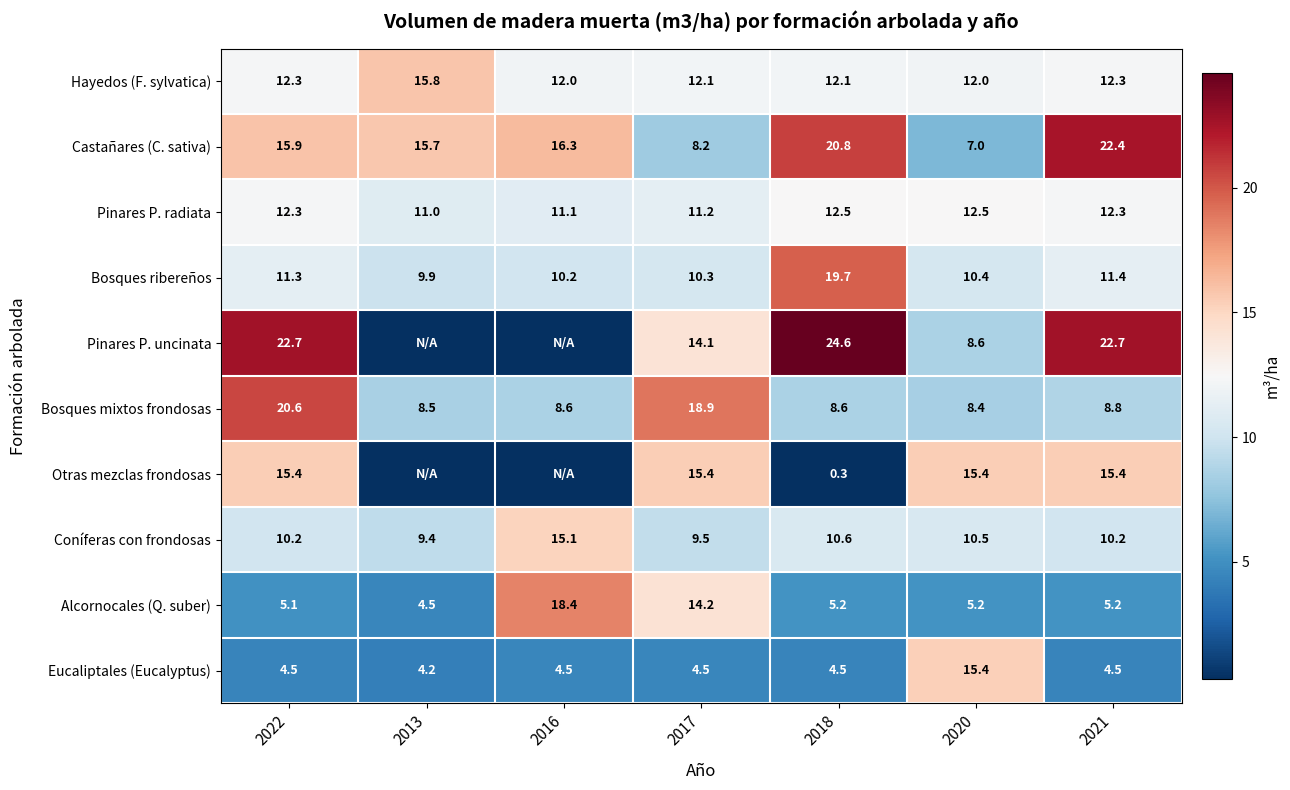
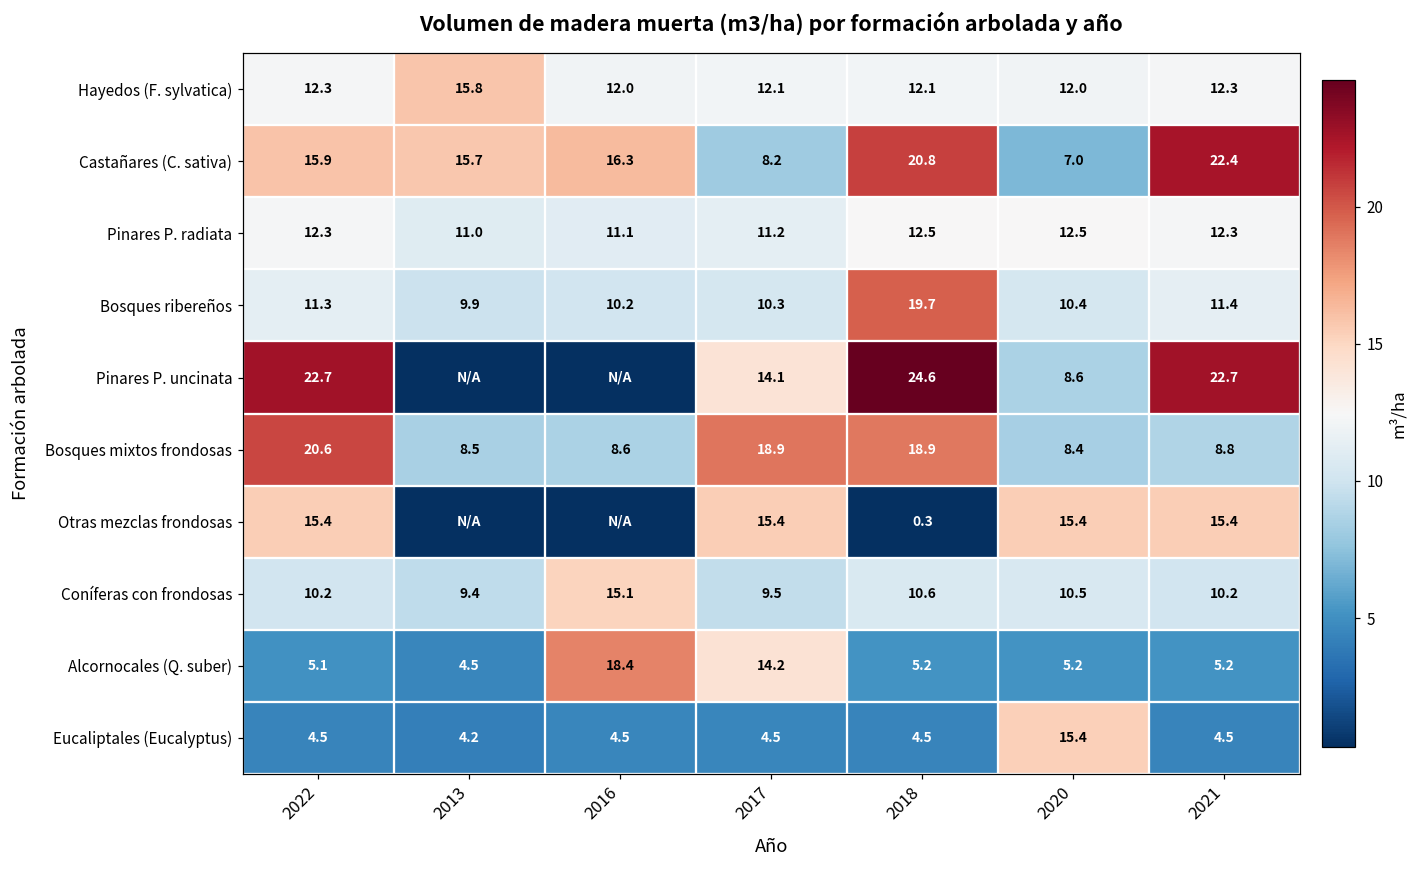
  {
    "Hayedos (F. sylvatica)": {
      "2022": 12.3,
      "2013": 15.8,
      "2016": 12.0,
      "2017": 12.1,
      "2018": 12.1,
      "2020": 12.0,
      "2021": 12.3
    },
    "Castañares (C. sativa)": {
      "2022": 15.9,
      "2013": 15.7,
      "2016": 16.3,
      "2017": 8.2,
      "2018": 20.8,
      "2020": 7.0,
      "2021": 22.4
    },
    "Pinares P. radiata": {
      "2022": 12.3,
      "2013": 11.0,
      "2016": 11.1,
      "2017": 11.2,
      "2018": 12.5,
      "2020": 12.5,
      "2021": 12.3
    },
    "Bosques ribereños": {
      "2022": 11.3,
      "2013": 9.9,
      "2016": 10.2,
      "2017": 10.3,
      "2018": 19.7,
      "2020": 10.4,
      "2021": 11.4
    },
    "Pinares P. uncinata": {
      "2022": 22.7,
      "2017": 14.1,
      "2018": 24.6,
      "2020": 8.6,
      "2021": 22.7
    },
    "Bosques mixtos frondosas": {
      "2022": 20.6,
      "2013": 8.5,
      "2016": 8.6,
      "2017": 18.9,
-     "2018": 8.6,
+     "2018": 18.9,
      "2020": 8.4,
      "2021": 8.8
    },
    "Otras mezclas frondosas": {
      "2022": 15.4,
      "2017": 15.4,
      "2018": 0.3,
      "2020": 15.4,
      "2021": 15.4
    },
    "Coníferas con frondosas": {
      "2022": 10.2,
      "2013": 9.4,
      "2016": 15.1,
      "2017": 9.5,
      "2018": 10.6,
      "2020": 10.5,
      "2021": 10.2
    },
    "Alcornocales (Q. suber)": {
      "2022": 5.1,
      "2013": 4.5,
      "2016": 18.4,
      "2017": 14.2,
      "2018": 5.2,
      "2020": 5.2,
      "2021": 5.2
    },
    "Eucaliptales (Eucalyptus)": {
      "2022": 4.5,
      "2013": 4.2,
      "2016": 4.5,
      "2017": 4.5,
      "2018": 4.5,
      "2020": 15.4,
      "2021": 4.5
    }
  }
